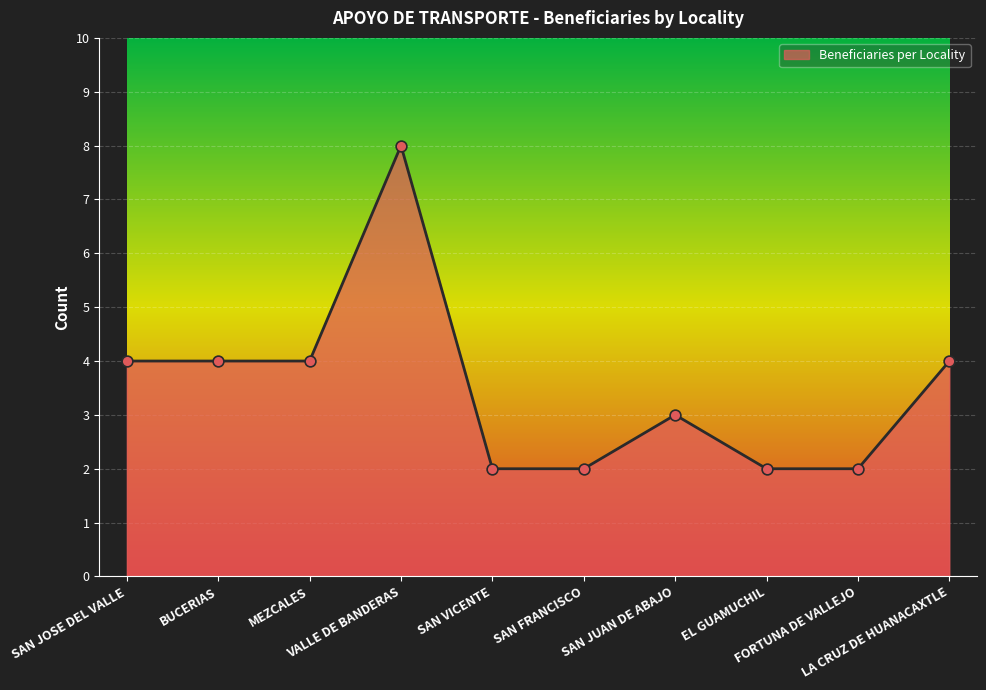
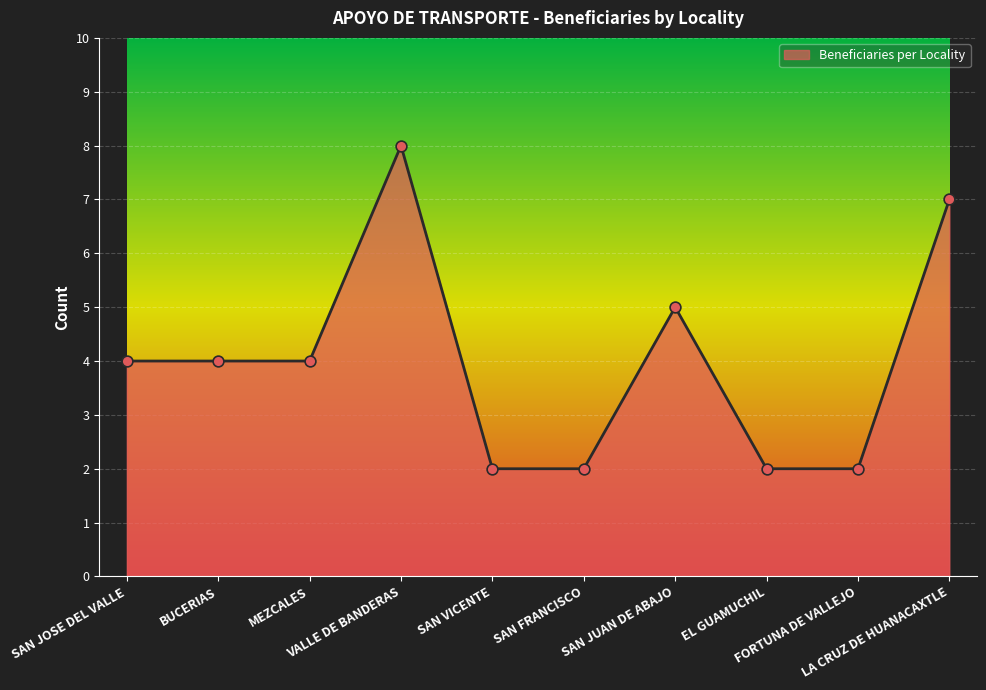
  {
    "SAN JOSE DEL VALLE": 4,
    "BUCERIAS": 4,
    "MEZCALES": 4,
    "VALLE DE BANDERAS": 8,
    "SAN VICENTE": 2,
    "SAN FRANCISCO": 2,
-   "SAN JUAN DE ABAJO": 3,
+   "SAN JUAN DE ABAJO": 5,
    "EL GUAMUCHIL": 2,
    "FORTUNA DE VALLEJO": 2,
-   "LA CRUZ DE HUANACAXTLE": 4
+   "LA CRUZ DE HUANACAXTLE": 7
  }
